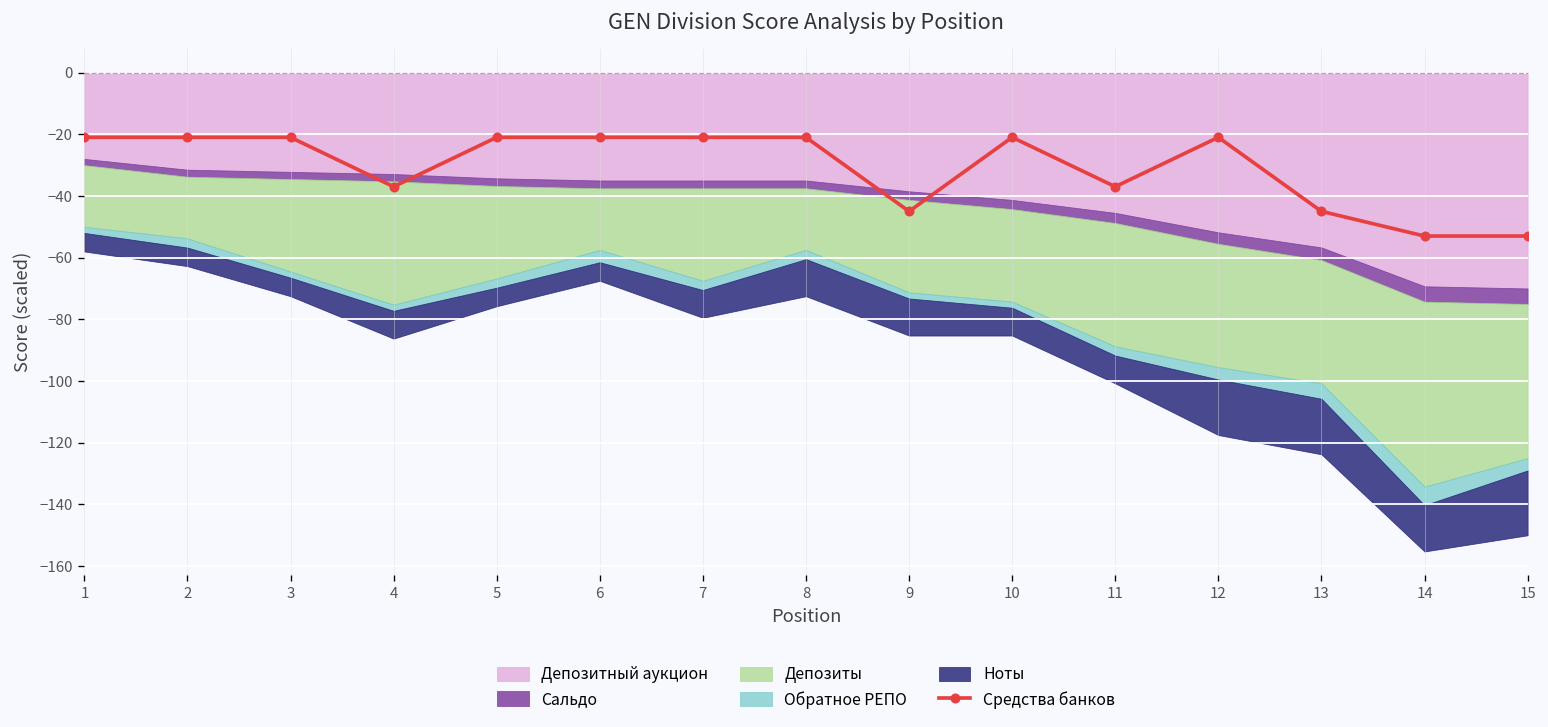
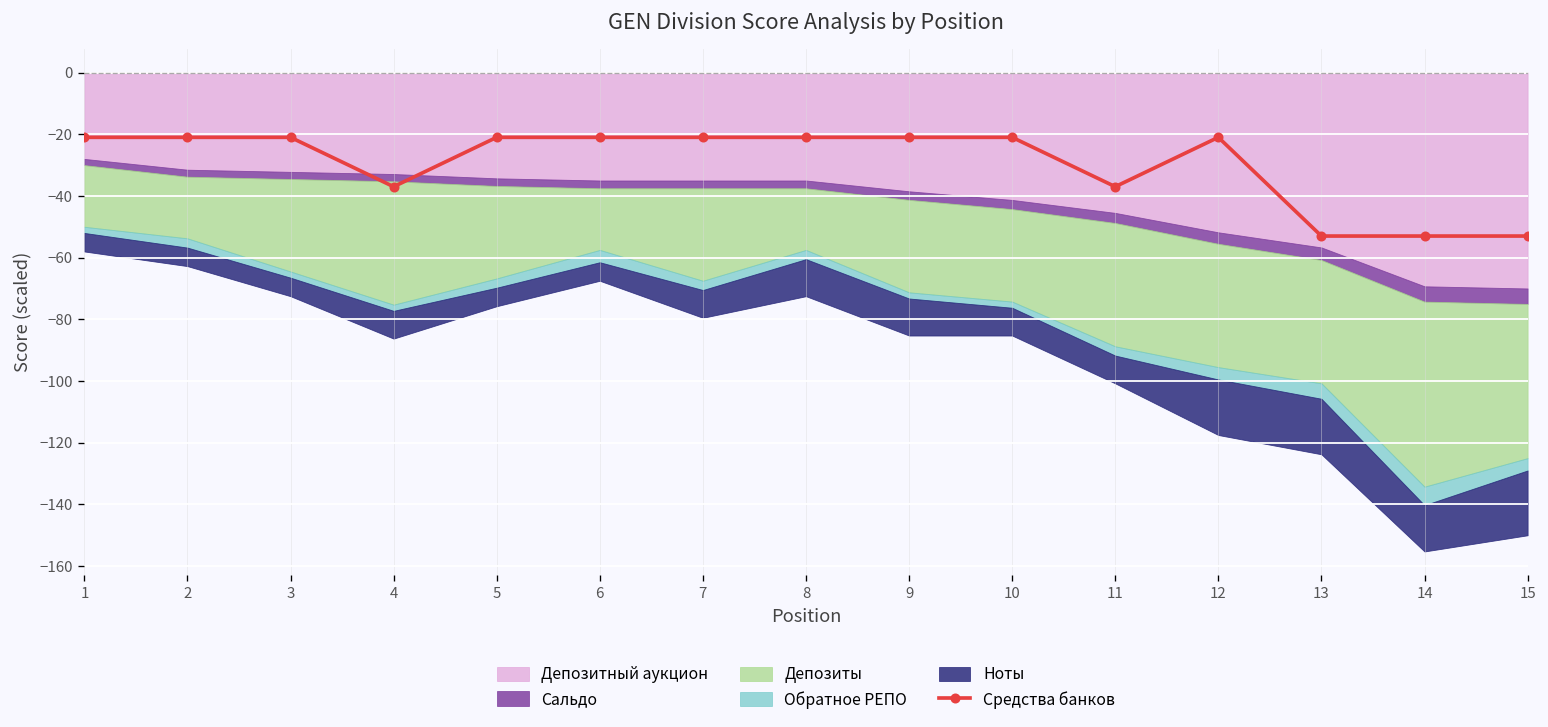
  {
    "Средства банков": {
      "1": -21,
      "2": -21,
      "3": -21,
      "4": -37,
      "5": -21,
      "6": -21,
      "7": -21,
      "8": -21,
-     "9": -45,
+     "9": -21,
      "10": -21,
      "11": -37,
      "12": -21,
-     "13": -45,
+     "13": -53,
      "14": -53,
      "15": -53
    },
    "Депозитный аукцион": {
      "1": 28,
      "2": 31,
      "3": 32,
      "4": 33,
      "5": 34,
      "6": 35,
      "7": 35,
      "8": 35,
      "9": 39,
      "10": 41,
      "11": 46,
      "12": 52,
      "13": 57,
      "14": 69,
      "15": 70
    },
    "Сальдо": {
      "1": 2,
      "2": 2,
      "3": 2,
      "4": 2,
      "5": 2,
      "6": 3,
      "7": 3,
      "8": 3,
      "9": 3,
      "10": 3,
      "11": 3,
      "12": 4,
      "13": 4,
      "14": 5,
      "15": 5
    },
    "Депозиты": {
      "1": 20,
      "2": 20,
      "3": 30,
      "4": 40,
      "5": 30,
      "6": 20,
      "7": 30,
      "8": 20,
      "9": 30,
      "10": 30,
      "11": 40,
      "12": 40,
      "13": 40,
      "14": 60,
      "15": 50
    },
    "Обратное РЕПО": {
      "1": 2,
      "2": 3,
      "3": 2,
      "4": 2,
      "5": 3,
      "6": 4,
      "7": 3,
      "8": 3,
      "9": 2,
      "10": 2,
      "11": 3,
      "12": 4,
      "13": 5,
      "14": 6,
      "15": 4
    }
  }
